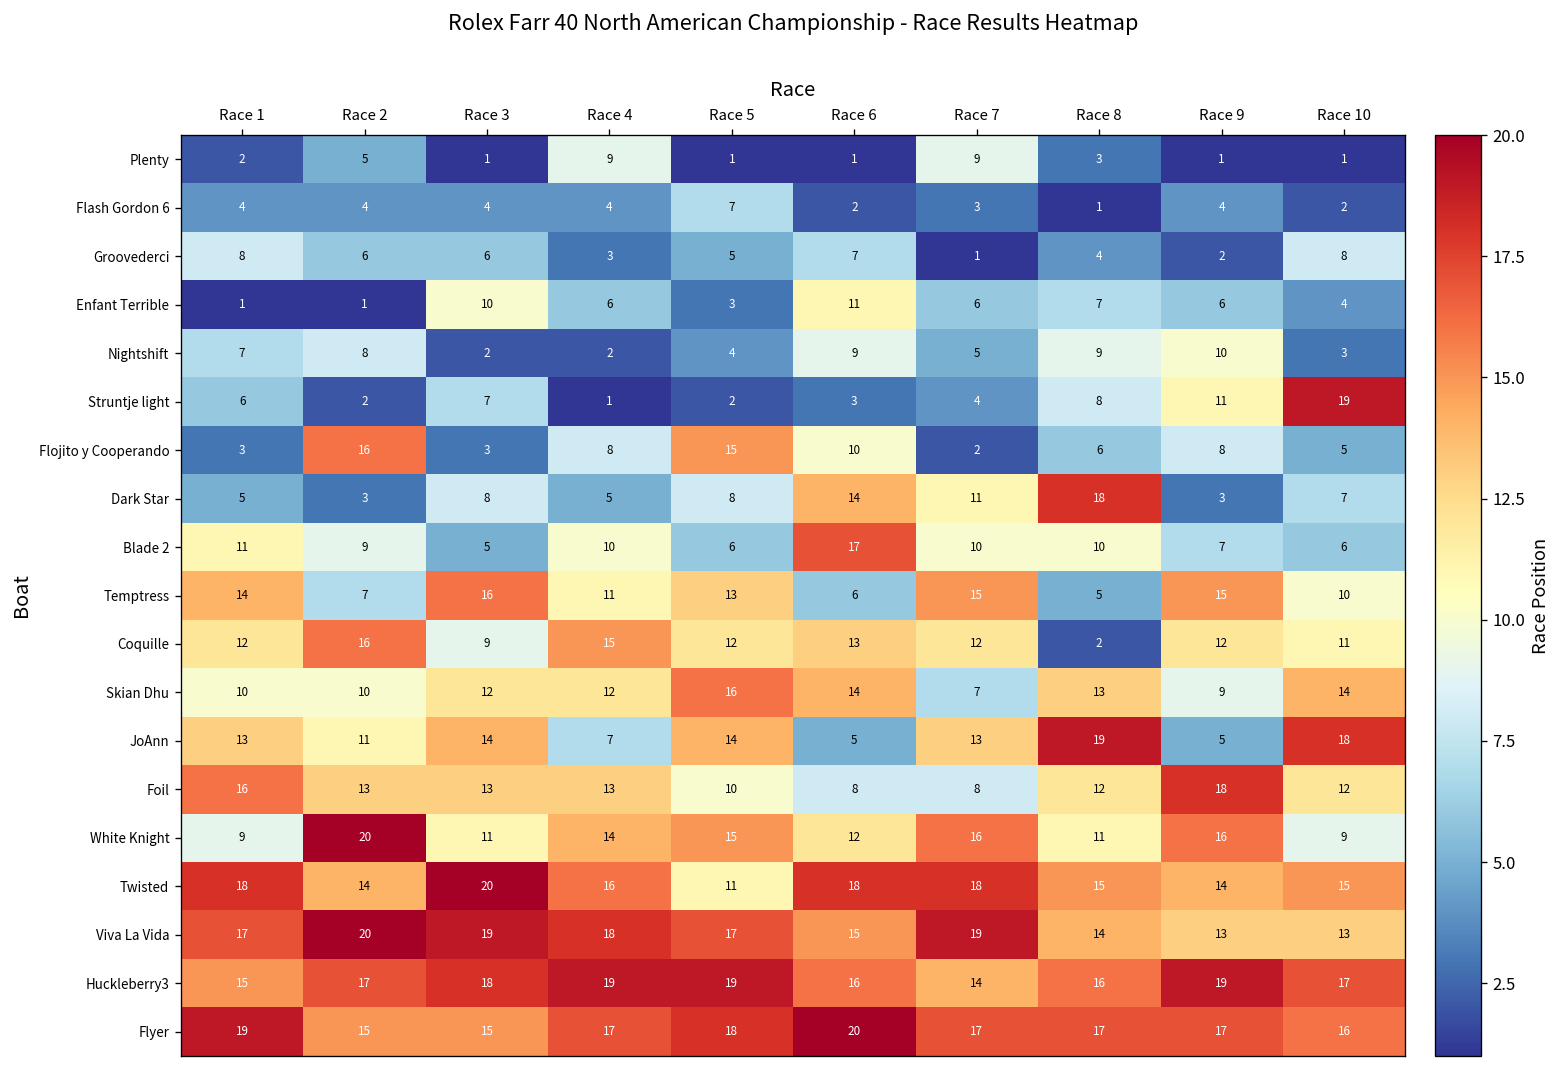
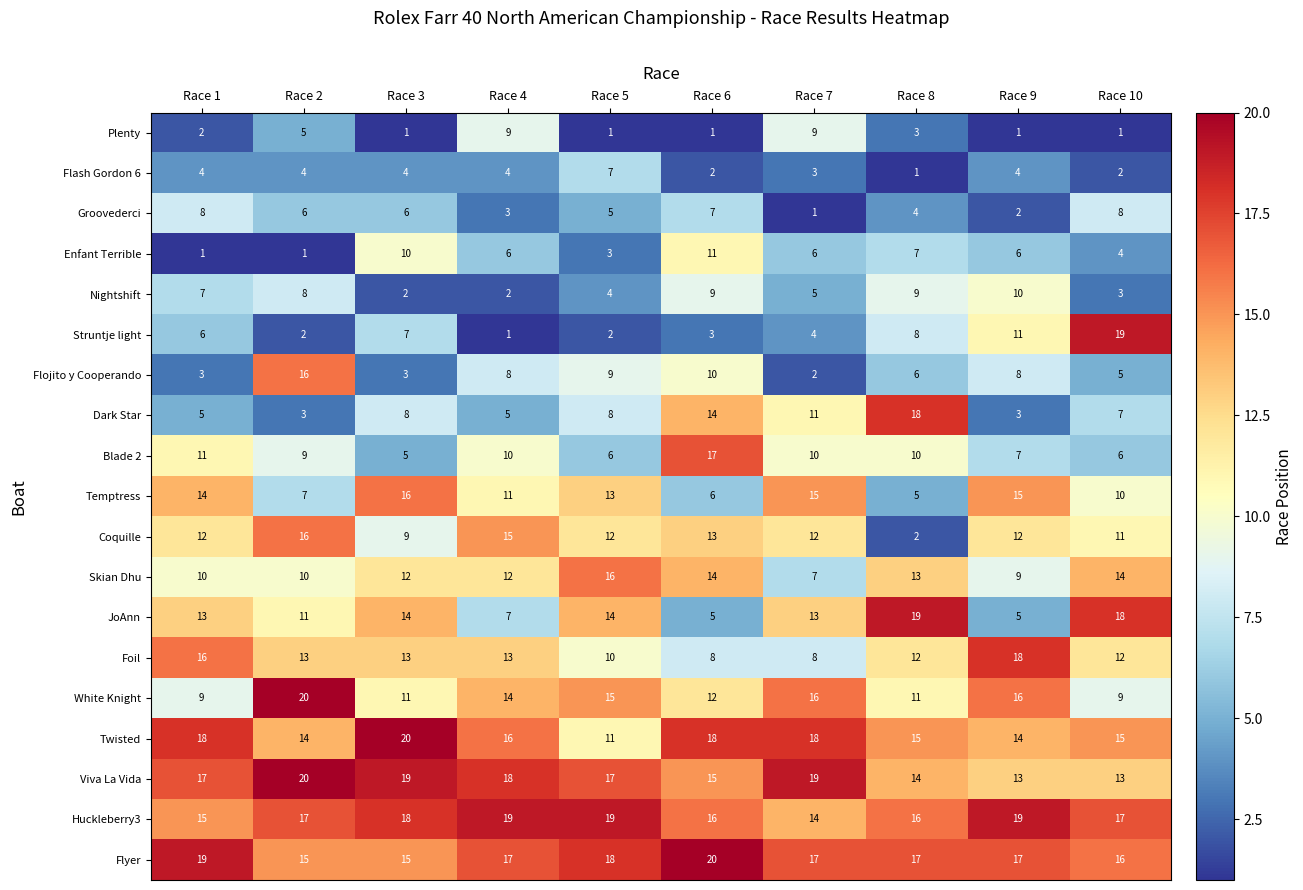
  {
    "Plenty": {
      "Race 1": 2,
      "Race 2": 5,
      "Race 3": 1,
      "Race 4": 9,
      "Race 5": 1,
      "Race 6": 1,
      "Race 7": 9,
      "Race 8": 3,
      "Race 9": 1,
      "Race 10": 1
    },
    "Flash Gordon 6": {
      "Race 1": 4,
      "Race 2": 4,
      "Race 3": 4,
      "Race 4": 4,
      "Race 5": 7,
      "Race 6": 2,
      "Race 7": 3,
      "Race 8": 1,
      "Race 9": 4,
      "Race 10": 2
    },
    "Groovederci": {
      "Race 1": 8,
      "Race 2": 6,
      "Race 3": 6,
      "Race 4": 3,
      "Race 5": 5,
      "Race 6": 7,
      "Race 7": 1,
      "Race 8": 4,
      "Race 9": 2,
      "Race 10": 8
    },
    "Enfant Terrible": {
      "Race 1": 1,
      "Race 2": 1,
      "Race 3": 10,
      "Race 4": 6,
      "Race 5": 3,
      "Race 6": 11,
      "Race 7": 6,
      "Race 8": 7,
      "Race 9": 6,
      "Race 10": 4
    },
    "Nightshift": {
      "Race 1": 7,
      "Race 2": 8,
      "Race 3": 2,
      "Race 4": 2,
      "Race 5": 4,
      "Race 6": 9,
      "Race 7": 5,
      "Race 8": 9,
      "Race 9": 10,
      "Race 10": 3
    },
    "Struntje light": {
      "Race 1": 6,
      "Race 2": 2,
      "Race 3": 7,
      "Race 4": 1,
      "Race 5": 2,
      "Race 6": 3,
      "Race 7": 4,
      "Race 8": 8,
      "Race 9": 11,
      "Race 10": 19
    },
    "Flojito y Cooperando": {
      "Race 1": 3,
      "Race 2": 16,
      "Race 3": 3,
      "Race 4": 8,
-     "Race 5": 15,
+     "Race 5": 9,
      "Race 6": 10,
      "Race 7": 2,
      "Race 8": 6,
      "Race 9": 8,
      "Race 10": 5
    },
    "Dark Star": {
      "Race 1": 5,
      "Race 2": 3,
      "Race 3": 8,
      "Race 4": 5,
      "Race 5": 8,
      "Race 6": 14,
      "Race 7": 11,
      "Race 8": 18,
      "Race 9": 3,
      "Race 10": 7
    },
    "Blade 2": {
      "Race 1": 11,
      "Race 2": 9,
      "Race 3": 5,
      "Race 4": 10,
      "Race 5": 6,
      "Race 6": 17,
      "Race 7": 10,
      "Race 8": 10,
      "Race 9": 7,
      "Race 10": 6
    },
    "Temptress": {
      "Race 1": 14,
      "Race 2": 7,
      "Race 3": 16,
      "Race 4": 11,
      "Race 5": 13,
      "Race 6": 6,
      "Race 7": 15,
      "Race 8": 5,
      "Race 9": 15,
      "Race 10": 10
    },
    "Coquille": {
      "Race 1": 12,
      "Race 2": 16,
      "Race 3": 9,
      "Race 4": 15,
      "Race 5": 12,
      "Race 6": 13,
      "Race 7": 12,
      "Race 8": 2,
      "Race 9": 12,
      "Race 10": 11
    },
    "Skian Dhu": {
      "Race 1": 10,
      "Race 2": 10,
      "Race 3": 12,
      "Race 4": 12,
      "Race 5": 16,
      "Race 6": 14,
      "Race 7": 7,
      "Race 8": 13,
      "Race 9": 9,
      "Race 10": 14
    },
    "JoAnn": {
      "Race 1": 13,
      "Race 2": 11,
      "Race 3": 14,
      "Race 4": 7,
      "Race 5": 14,
      "Race 6": 5,
      "Race 7": 13,
      "Race 8": 19,
      "Race 9": 5,
      "Race 10": 18
    },
    "Foil": {
      "Race 1": 16,
      "Race 2": 13,
      "Race 3": 13,
      "Race 4": 13,
      "Race 5": 10,
      "Race 6": 8,
      "Race 7": 8,
      "Race 8": 12,
      "Race 9": 18,
      "Race 10": 12
    },
    "White Knight": {
      "Race 1": 9,
      "Race 2": 20,
      "Race 3": 11,
      "Race 4": 14,
      "Race 5": 15,
      "Race 6": 12,
      "Race 7": 16,
      "Race 8": 11,
      "Race 9": 16,
      "Race 10": 9
    },
    "Twisted": {
      "Race 1": 18,
      "Race 2": 14,
      "Race 3": 20,
      "Race 4": 16,
      "Race 5": 11,
      "Race 6": 18,
      "Race 7": 18,
      "Race 8": 15,
      "Race 9": 14,
      "Race 10": 15
    },
    "Viva La Vida": {
      "Race 1": 17,
      "Race 2": 20,
      "Race 3": 19,
      "Race 4": 18,
      "Race 5": 17,
      "Race 6": 15,
      "Race 7": 19,
      "Race 8": 14,
      "Race 9": 13,
      "Race 10": 13
    },
    "Huckleberry3": {
      "Race 1": 15,
      "Race 2": 17,
      "Race 3": 18,
      "Race 4": 19,
      "Race 5": 19,
      "Race 6": 16,
      "Race 7": 14,
      "Race 8": 16,
      "Race 9": 19,
      "Race 10": 17
    },
    "Flyer": {
      "Race 1": 19,
      "Race 2": 15,
      "Race 3": 15,
      "Race 4": 17,
      "Race 5": 18,
      "Race 6": 20,
      "Race 7": 17,
      "Race 8": 17,
      "Race 9": 17,
      "Race 10": 16
    }
  }
